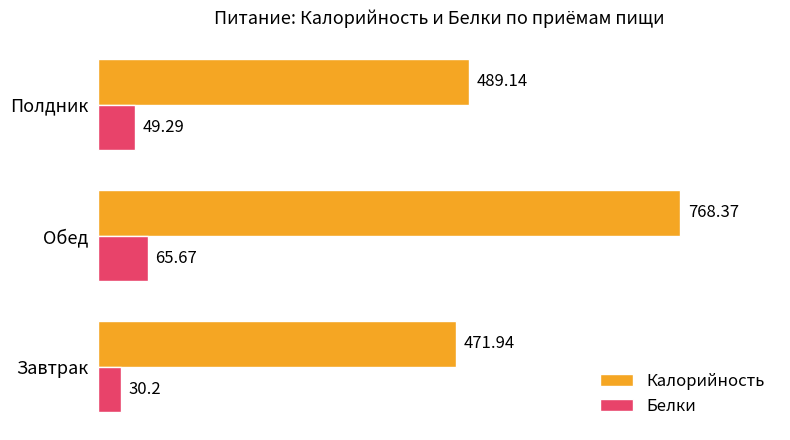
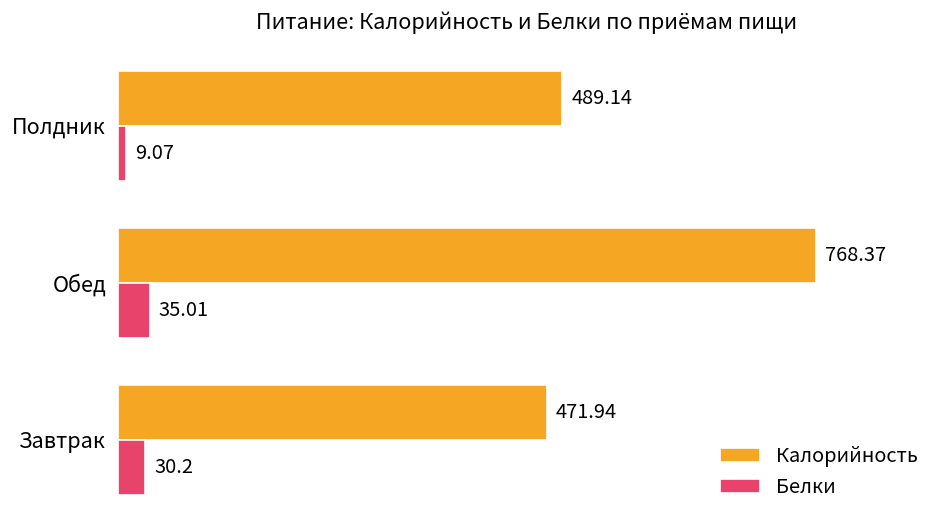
  {
    "Калорийность": {
      "Полдник": 489.14,
      "Обед": 768.37,
      "Завтрак": 471.94
    },
    "Белки": {
-     "Полдник": 49.29,
-     "Обед": 65.67,
+     "Полдник": 9.07,
+     "Обед": 35.01,
      "Завтрак": 30.2
    }
  }
